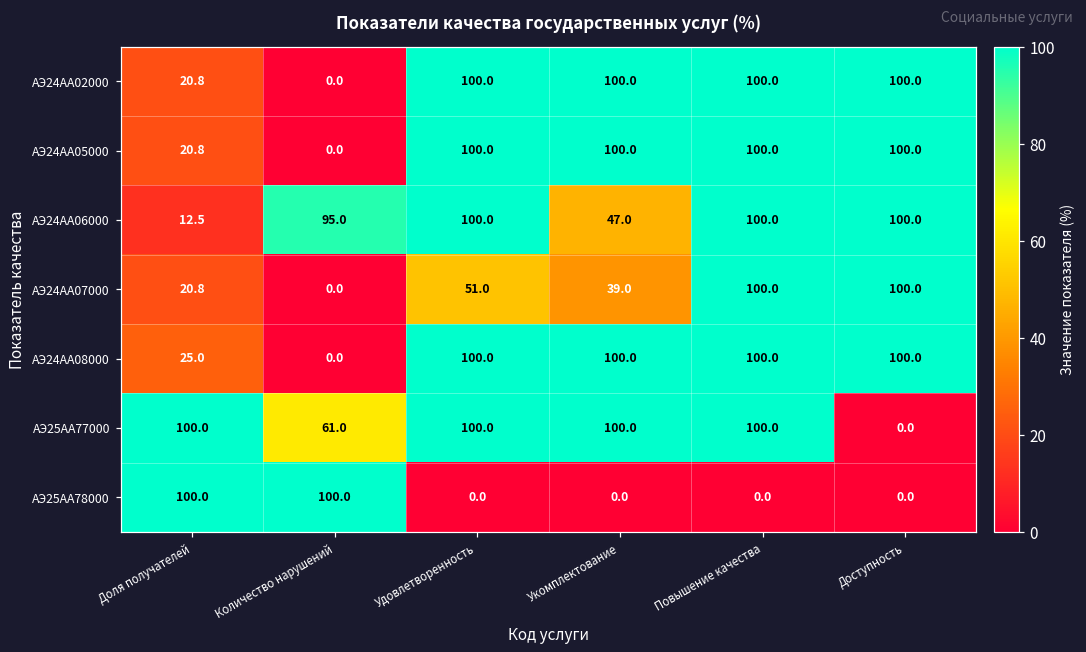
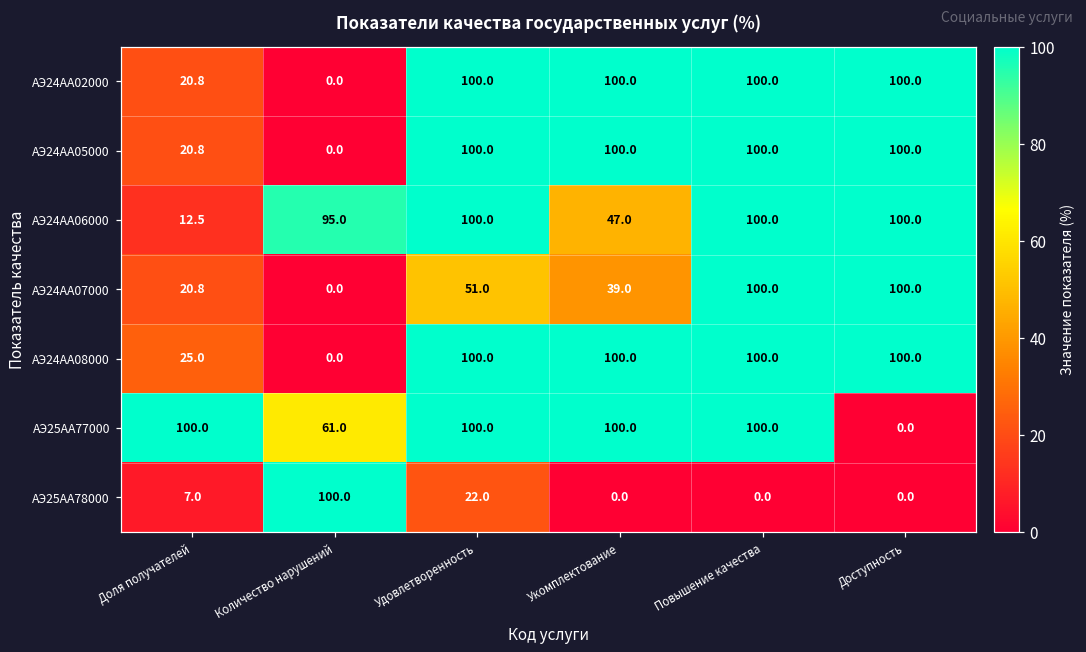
  {
    "АЭ24АА02000": {
      "Доля получателей": 20.8,
      "Количество нарушений": 0.0,
      "Удовлетворенность": 100.0,
      "Укомплектование": 100.0,
      "Повышение качества": 100.0,
      "Доступность": 100.0
    },
    "АЭ24АА05000": {
      "Доля получателей": 20.8,
      "Количество нарушений": 0.0,
      "Удовлетворенность": 100.0,
      "Укомплектование": 100.0,
      "Повышение качества": 100.0,
      "Доступность": 100.0
    },
    "АЭ24АА06000": {
      "Доля получателей": 12.5,
      "Количество нарушений": 95.0,
      "Удовлетворенность": 100.0,
      "Укомплектование": 47.0,
      "Повышение качества": 100.0,
      "Доступность": 100.0
    },
    "АЭ24АА07000": {
      "Доля получателей": 20.8,
      "Количество нарушений": 0.0,
      "Удовлетворенность": 51.0,
      "Укомплектование": 39.0,
      "Повышение качества": 100.0,
      "Доступность": 100.0
    },
    "АЭ24АА08000": {
      "Доля получателей": 25.0,
      "Количество нарушений": 0.0,
      "Удовлетворенность": 100.0,
      "Укомплектование": 100.0,
      "Повышение качества": 100.0,
      "Доступность": 100.0
    },
    "АЭ25АА77000": {
      "Доля получателей": 100.0,
      "Количество нарушений": 61.0,
      "Удовлетворенность": 100.0,
      "Укомплектование": 100.0,
      "Повышение качества": 100.0,
      "Доступность": 0.0
    },
    "АЭ25АА78000": {
-     "Доля получателей": 100.0,
+     "Доля получателей": 7.0,
      "Количество нарушений": 100.0,
-     "Удовлетворенность": 0.0,
+     "Удовлетворенность": 22.0,
      "Укомплектование": 0.0,
      "Повышение качества": 0.0,
      "Доступность": 0.0
    }
  }
